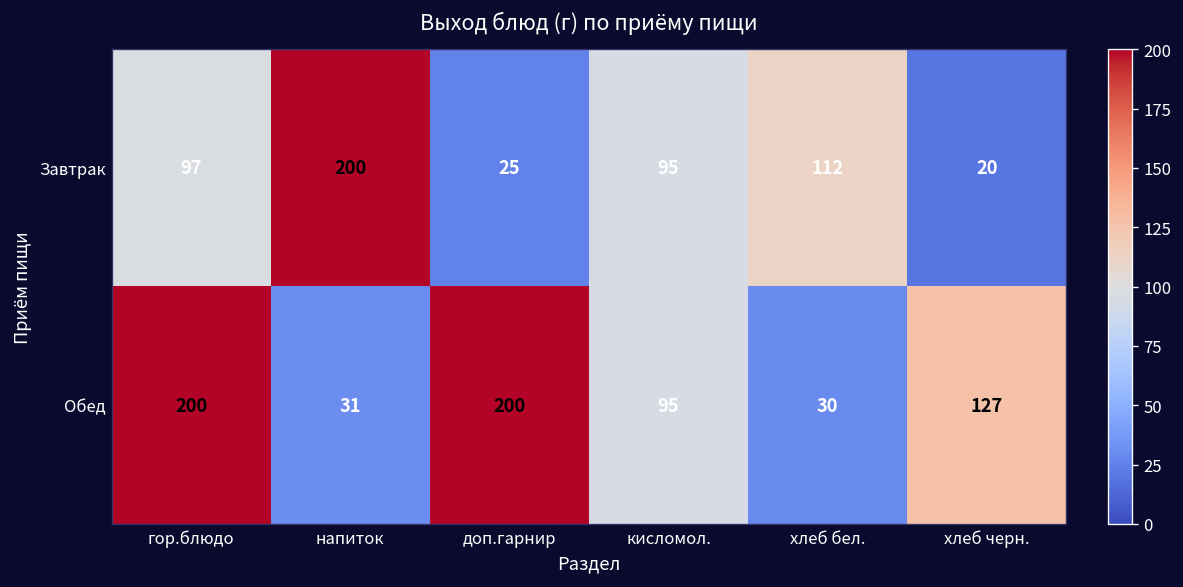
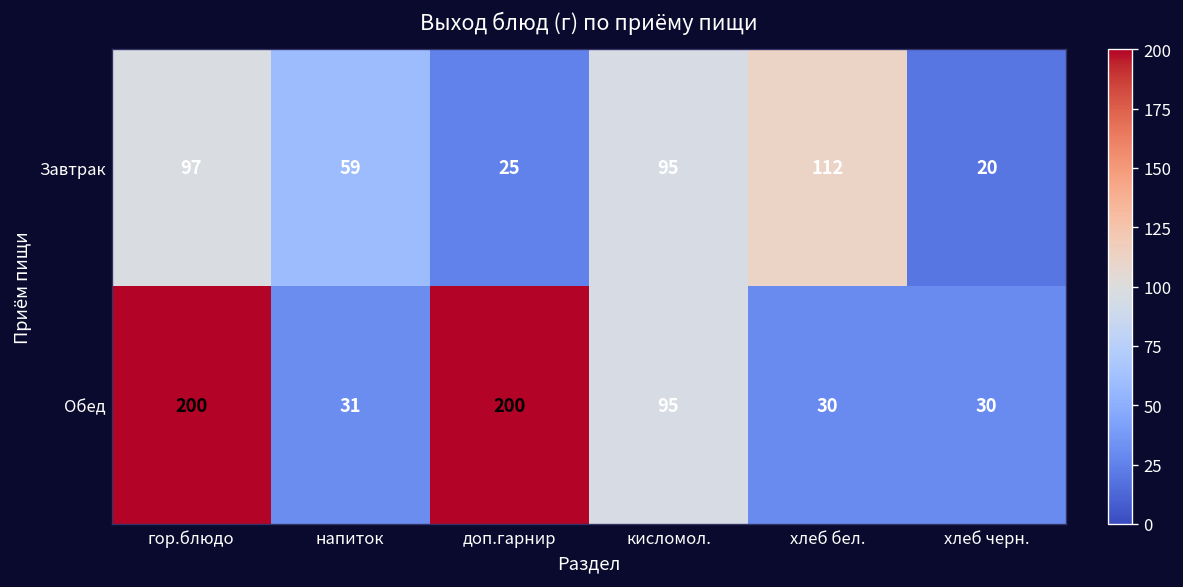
  {
    "Завтрак": {
-     "напиток": 200,
+     "напиток": 59,
      "доп.гарнир": 25,
      "хлеб бел.": 112,
      "хлеб черн.": 20
    },
    "Обед": {
      "гор.блюдо": 200,
      "напиток": 31,
      "доп.гарнир": 200,
      "хлеб бел.": 30,
-     "хлеб черн.": 127
+     "хлеб черн.": 30
    }
  }
